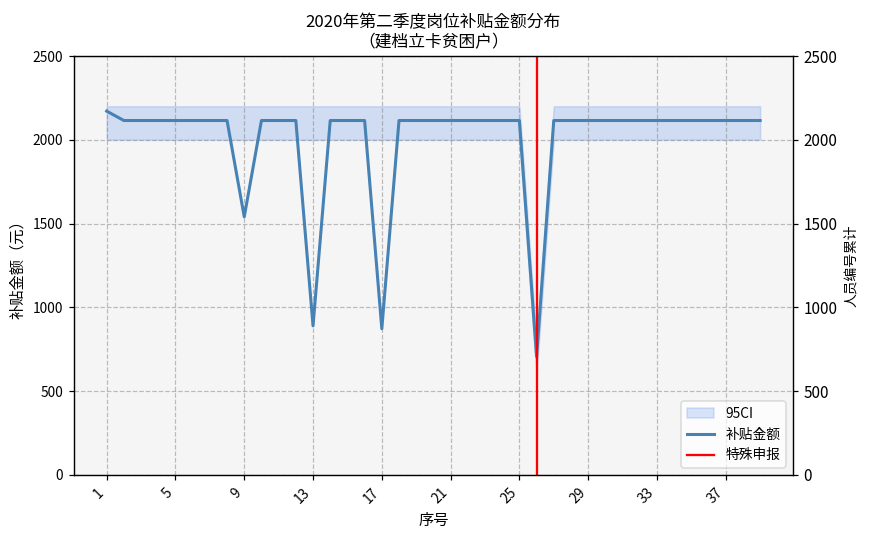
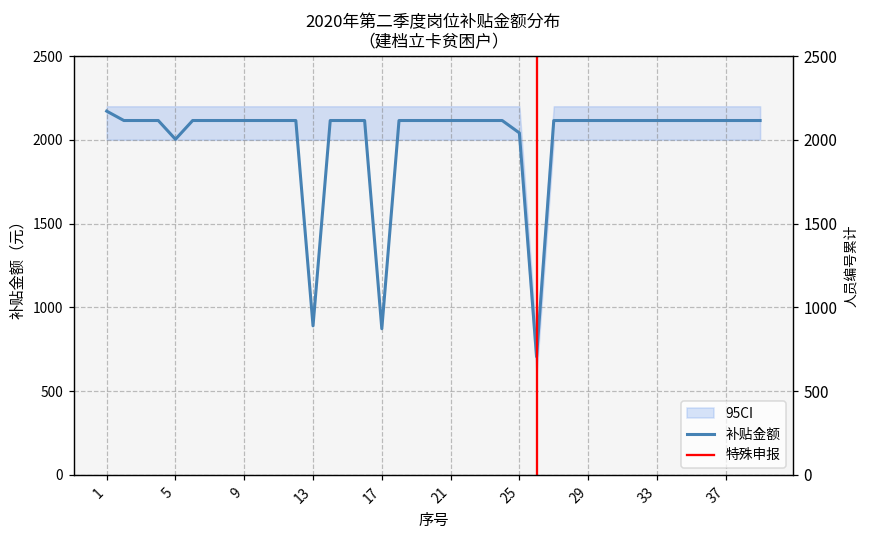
  {
    "补贴金额": {
      "1": 2170,
-     "5": 2120,
-     "9": 1540,
+     "5": 2000,
+     "9": 2120,
      "13": 890,
      "17": 870,
      "21": 2120,
-     "25": 2120,
+     "25": 2040,
      "29": 2120,
      "33": 2120,
      "37": 2120
    }
  }
